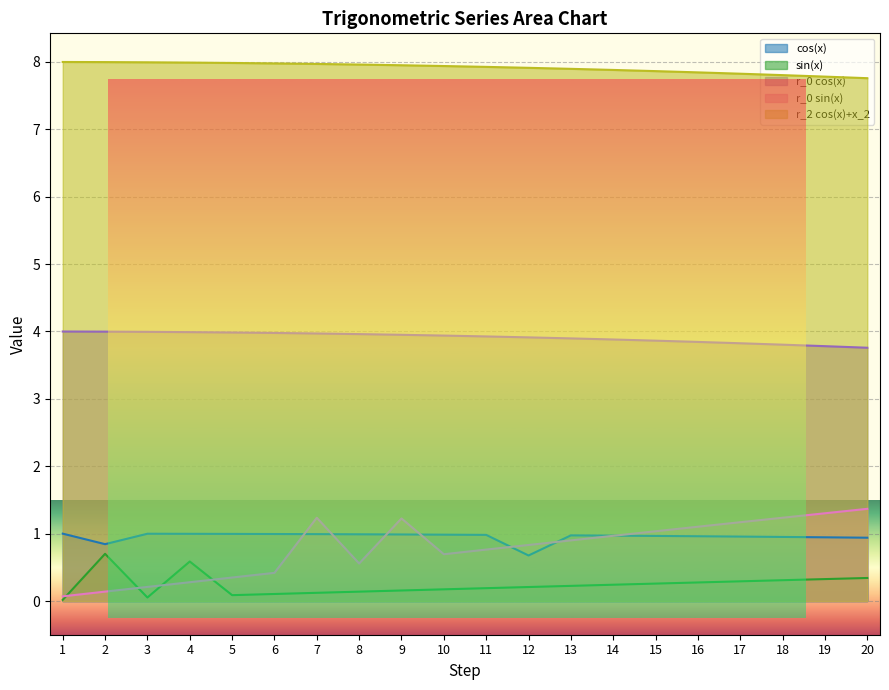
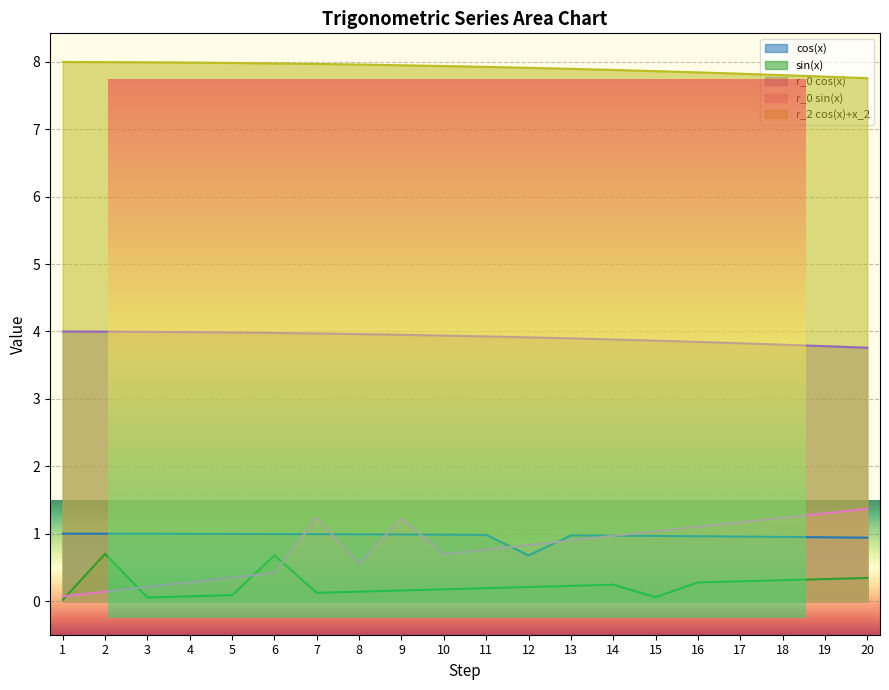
  {
    "cos(x)": {
      "1": 1.0,
-     "2": 0.8,
+     "2": 1.0,
      "3": 1.0,
      "4": 1.0,
      "5": 1.0,
      "6": 1.0,
      "7": 1.0,
      "8": 1.0,
      "9": 1.0,
      "10": 1.0,
      "11": 1.0,
      "12": 0.7,
      "13": 1.0,
      "15": 1.0,
      "16": 1.0,
      "17": 1.0,
      "18": 1.0,
      "19": 0.9,
      "20": 0.9
    },
    "sin(x)": {
      "1": 0.0,
      "2": 0.7,
      "3": 0.1,
-     "4": 0.6,
+     "4": 0.1,
      "5": 0.1,
-     "6": 0.1,
+     "6": 0.7,
      "7": 0.1,
      "8": 0.1,
      "9": 0.2,
      "10": 0.2,
      "11": 0.2,
      "12": 0.2,
      "13": 0.2,
      "14": 0.2,
-     "15": 0.3,
+     "15": 0.1,
      "16": 0.3,
      "17": 0.3,
      "18": 0.3,
      "19": 0.3,
      "20": 0.3
    },
    "r_0 cos(x)": {
      "1": 4.0,
      "2": 4.0,
      "3": 4.0,
      "4": 4.0,
      "5": 4.0,
      "6": 4.0,
      "7": 4.0,
      "8": 4.0,
      "9": 4.0,
      "10": 3.9,
      "11": 3.9,
      "12": 3.9,
      "13": 3.9,
      "14": 3.9,
      "15": 3.9,
      "16": 3.8,
      "17": 3.8,
      "18": 3.8,
      "19": 3.8,
      "20": 3.8
    },
    "r_0 sin(x)": {
      "1": 0.1,
      "2": 0.1,
      "3": 0.2,
      "4": 0.3,
      "5": 0.3,
      "6": 0.4,
      "7": 1.2,
      "8": 0.6,
      "9": 1.2,
      "10": 0.7,
      "11": 0.8,
      "12": 0.8,
      "13": 0.9,
      "15": 1.0,
      "16": 1.1,
      "17": 1.2,
      "18": 1.2,
      "19": 1.3,
      "20": 1.4
    },
    "r_2 cos(x)+x_2": {
      "1": 8.0,
      "2": 8.0,
      "3": 8.0,
      "4": 8.0,
      "5": 8.0,
      "6": 8.0,
      "7": 8.0,
      "8": 8.0,
      "9": 8.0,
      "10": 7.9,
      "11": 7.9,
      "12": 7.9,
      "13": 7.9,
      "14": 7.9,
      "15": 7.9,
      "16": 7.8,
      "17": 7.8
    }
  }
